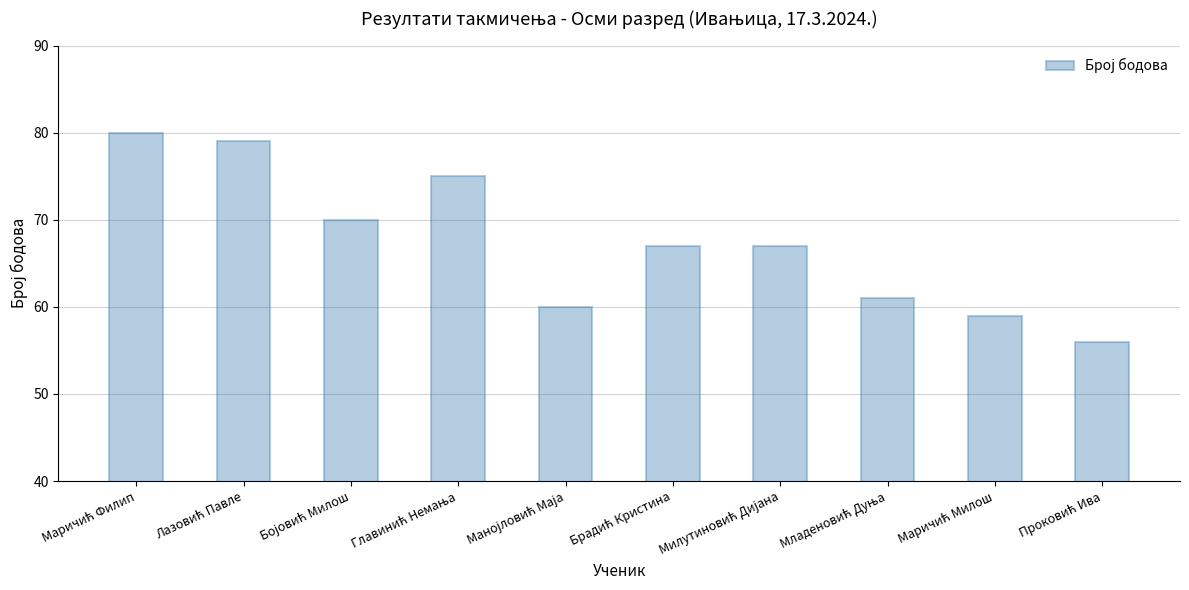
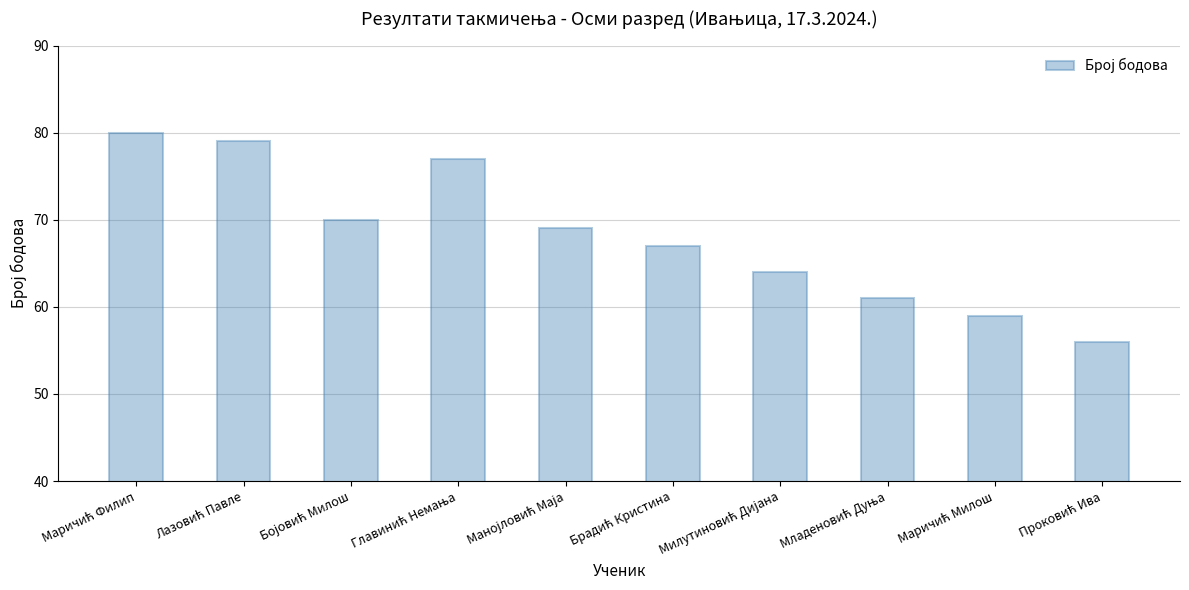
  {
    "Маричић Филип": 80,
    "Лазовић Павле": 79,
    "Бојовић Милош": 70,
-   "Главинић Немања": 75,
-   "Манојловић Маја": 60,
+   "Главинић Немања": 77,
+   "Манојловић Маја": 69,
    "Брадић Кристина": 67,
-   "Милутиновић Дијана": 67,
+   "Милутиновић Дијана": 64,
    "Младеновић Дуња": 61,
    "Маричић Милош": 59,
    "Проковић Ива": 56
  }
